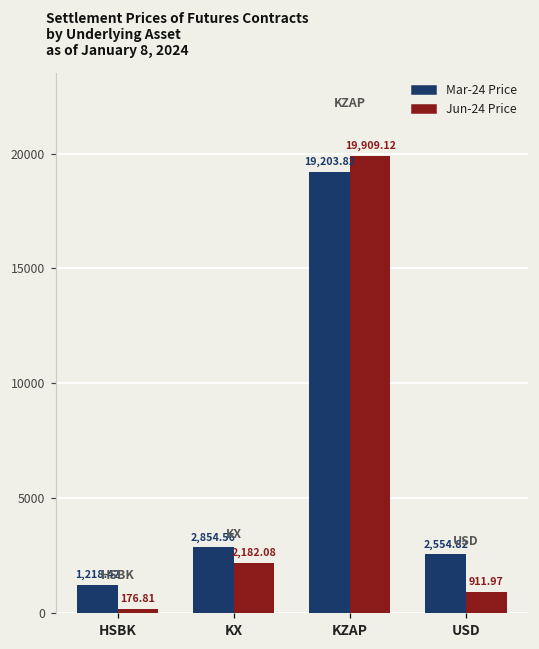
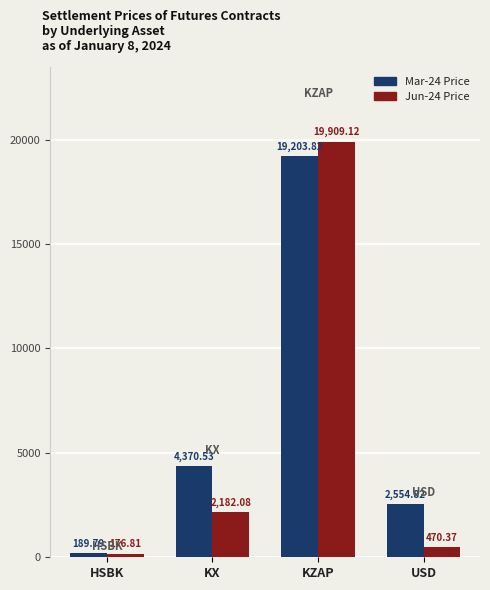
  {
    "Mar-24 Price": {
-     "HSBK": "1,218.42",
-     "KX": "2,854.56",
+     "HSBK": "189.79",
+     "KX": "4,370.53",
      "KZAP": "19,203.82"
    },
    "Jun-24 Price": {
      "KX": "2,182.08",
      "KZAP": "19,909.12",
-     "USD": "911.97"
+     "USD": "470.37"
    }
  }
